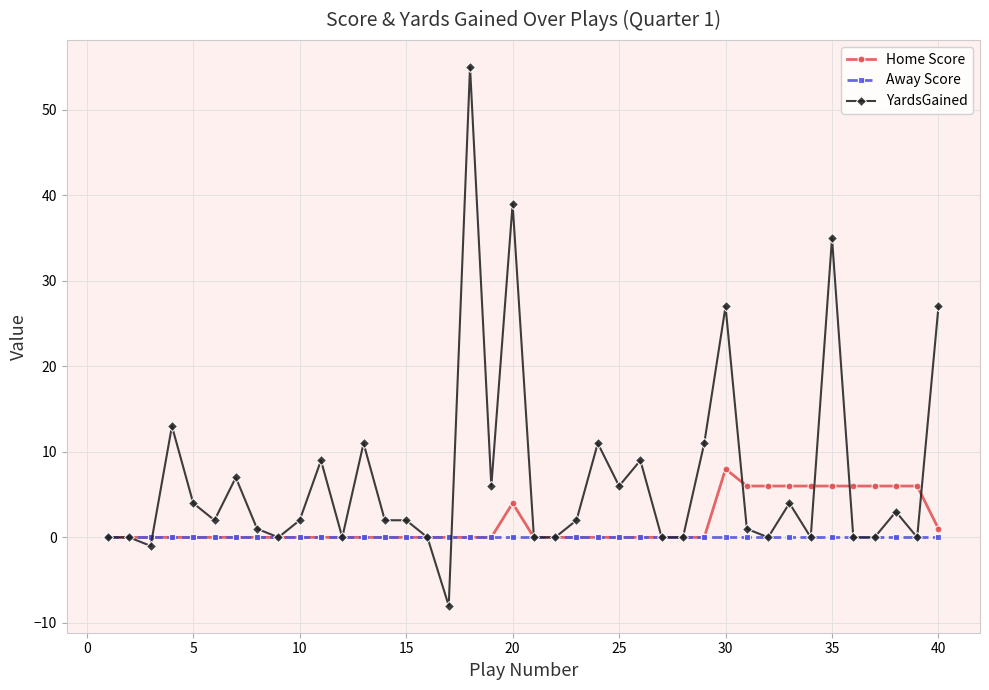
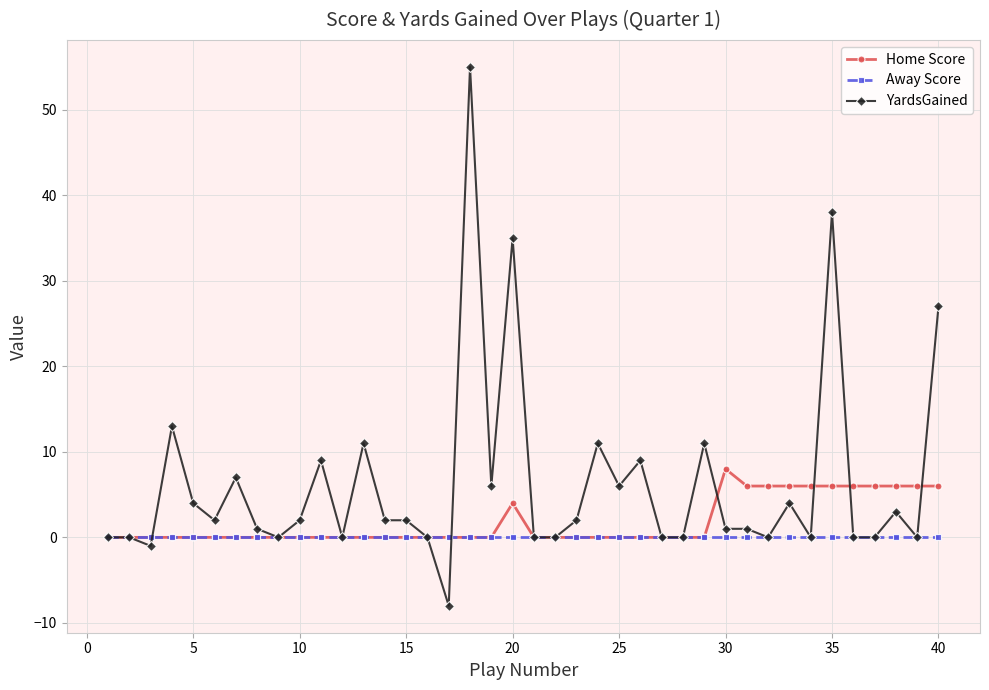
  {
    "Home Score": {
      "20": 4,
      "30": 8,
      "35": 6,
-     "40": 1
+     "40": 6
    },
    "Away Score": {
      "20": 0,
      "30": 0,
      "35": 0,
      "40": 0
    },
    "YardsGained": {
      "5": 4,
      "10": 2,
      "15": 2,
-     "20": 39,
+     "20": 35,
      "25": 6,
-     "30": 27,
-     "35": 35,
+     "30": 1,
+     "35": 38,
      "40": 27
    }
  }
